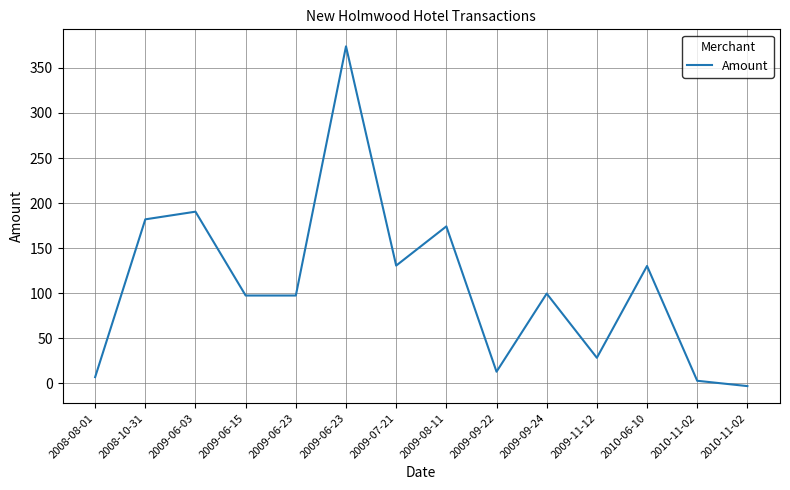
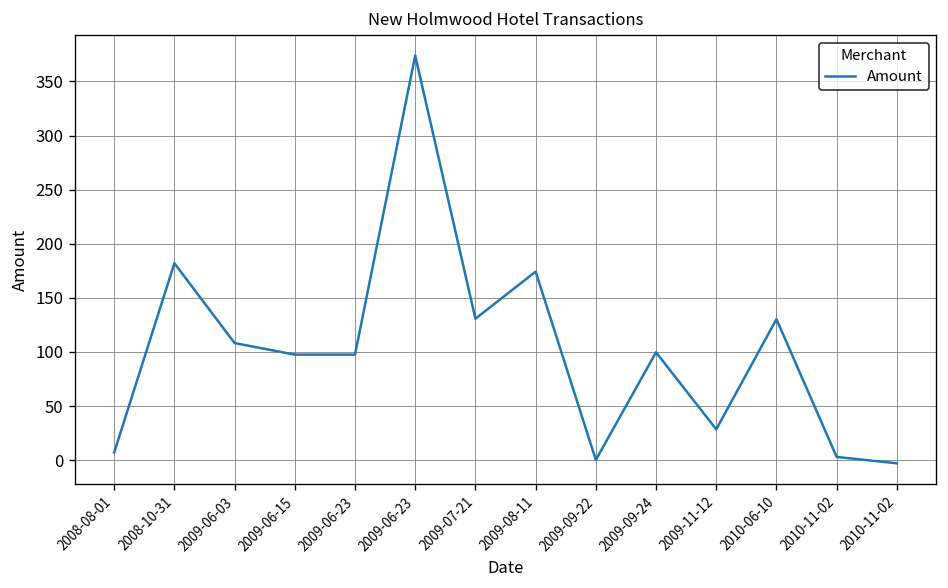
  {
    "2008-08-01": 10,
    "2008-10-31": 180,
-   "2009-06-03": 190,
+   "2009-06-03": 110,
    "2009-06-15": 100,
    "2009-07-21": 130,
    "2009-08-11": 170,
-   "2009-09-22": 10,
+   "2009-09-22": 0,
    "2009-09-24": 100,
    "2009-11-12": 30,
    "2010-06-10": 130
  }
